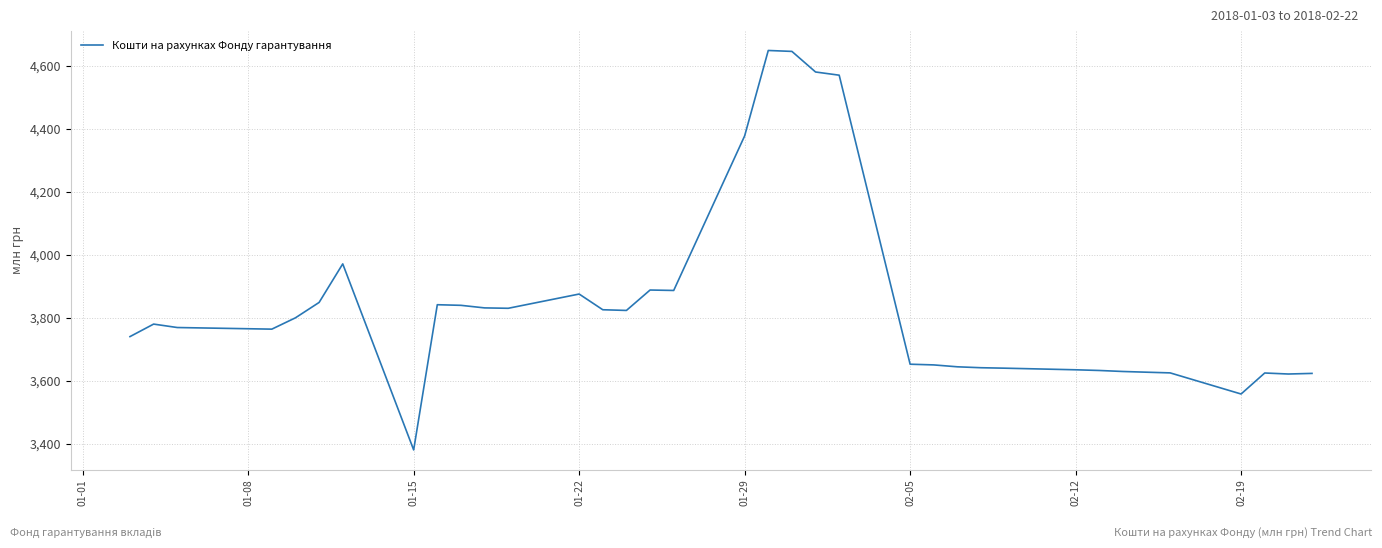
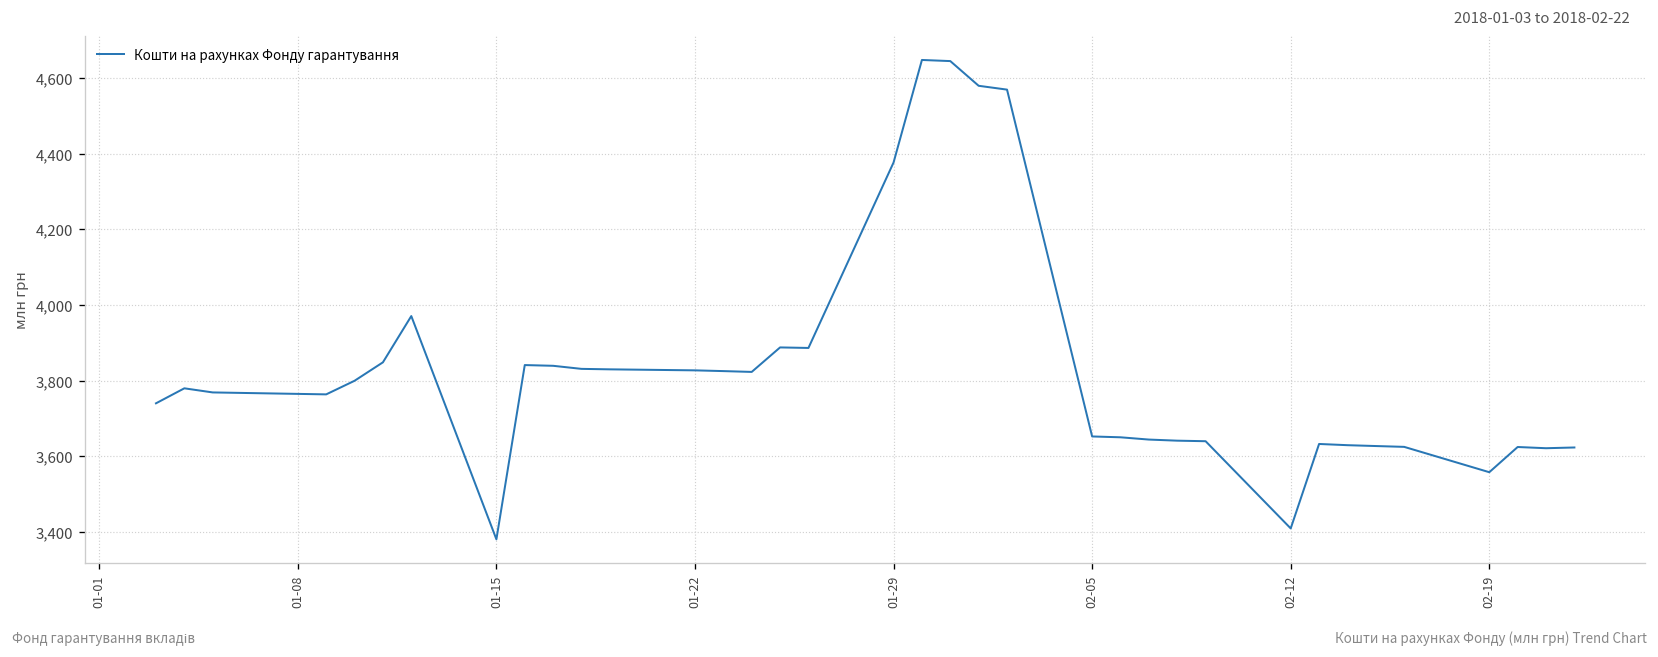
  {
    "01-15": "3,380",
-   "01-22": "3,880",
+   "01-22": "3,830",
    "01-29": "4,380",
    "02-05": "3,650",
-   "02-12": "3,640",
+   "02-12": "3,410",
    "02-19": "3,560"
  }
